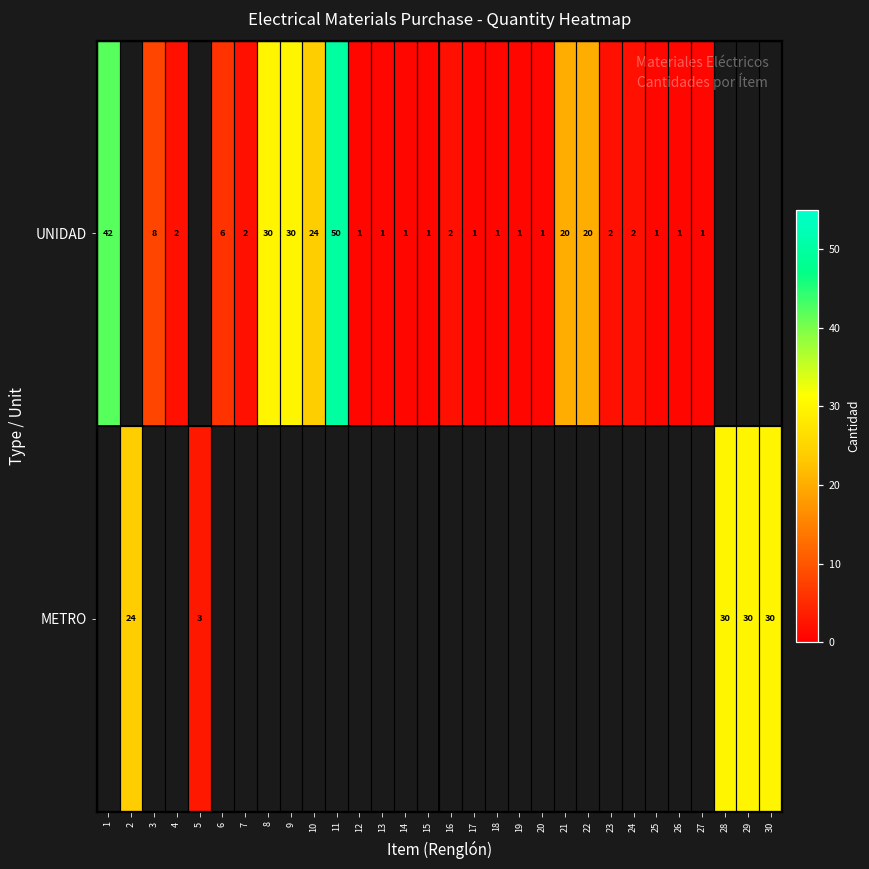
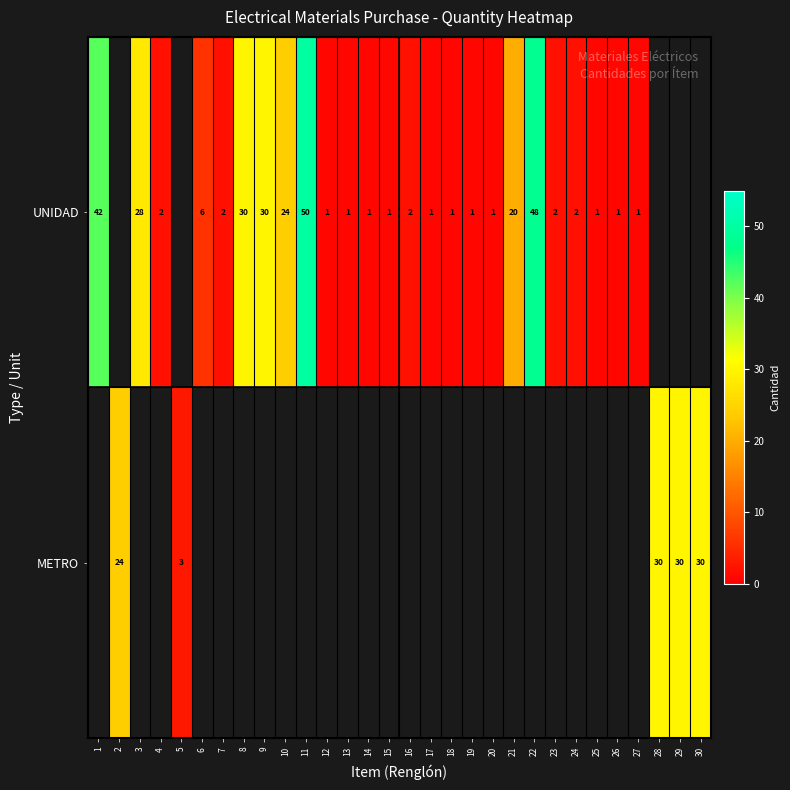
  {
    "UNIDAD": {
      "1": 42,
-     "3": 8,
+     "3": 28,
      "4": 2,
      "6": 6,
      "7": 2,
      "8": 30,
      "9": 30,
      "10": 24,
      "11": 50,
      "12": 1,
      "13": 1,
      "14": 1,
      "15": 1,
      "16": 2,
      "17": 1,
      "18": 1,
      "19": 1,
      "20": 1,
      "21": 20,
-     "22": 20,
+     "22": 48,
      "23": 2,
      "24": 2,
      "25": 1,
      "26": 1
    },
    "METRO": {
      "2": 24,
      "5": 3,
      "28": 30,
      "29": 30,
      "30": 30
    }
  }
